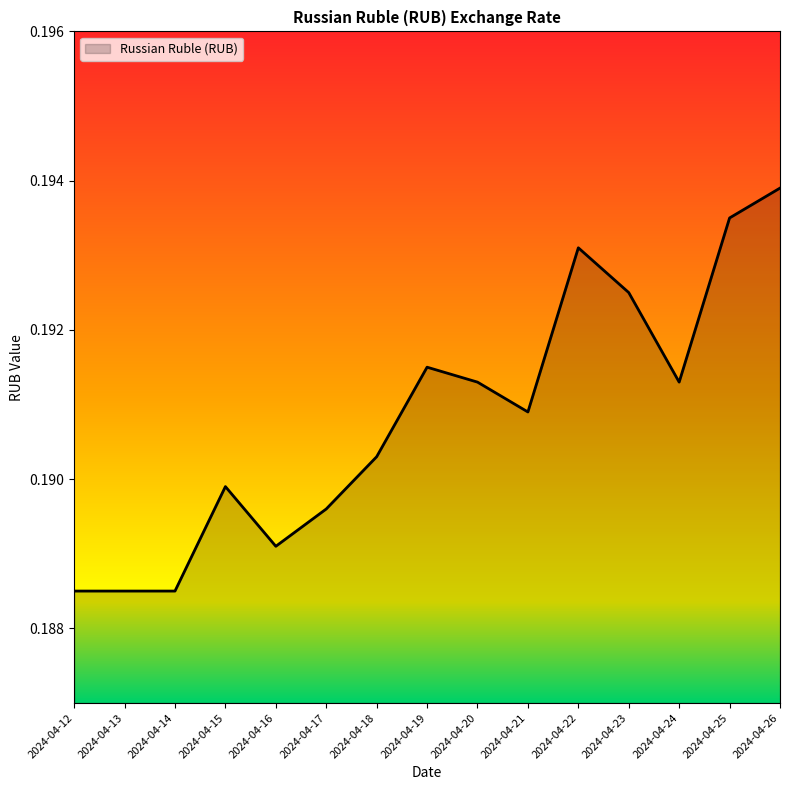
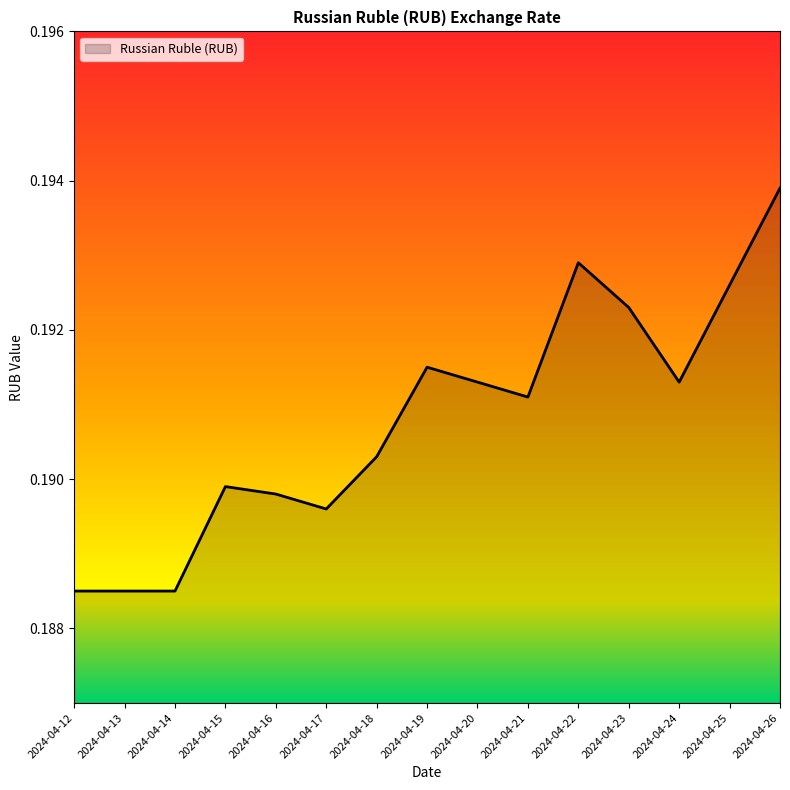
  {
    "2024-04-12": 0.1885,
    "2024-04-13": 0.1885,
    "2024-04-14": 0.1885,
    "2024-04-15": 0.1899,
-   "2024-04-16": 0.1891,
+   "2024-04-16": 0.1898,
    "2024-04-17": 0.1896,
    "2024-04-18": 0.1903,
    "2024-04-19": 0.1915,
    "2024-04-20": 0.1913,
-   "2024-04-21": 0.1909,
-   "2024-04-22": 0.1931,
-   "2024-04-23": 0.1925,
+   "2024-04-21": 0.1911,
+   "2024-04-22": 0.1929,
+   "2024-04-23": 0.1923,
    "2024-04-24": 0.1913,
-   "2024-04-25": 0.1935,
+   "2024-04-25": 0.1926,
    "2024-04-26": 0.1939
  }
